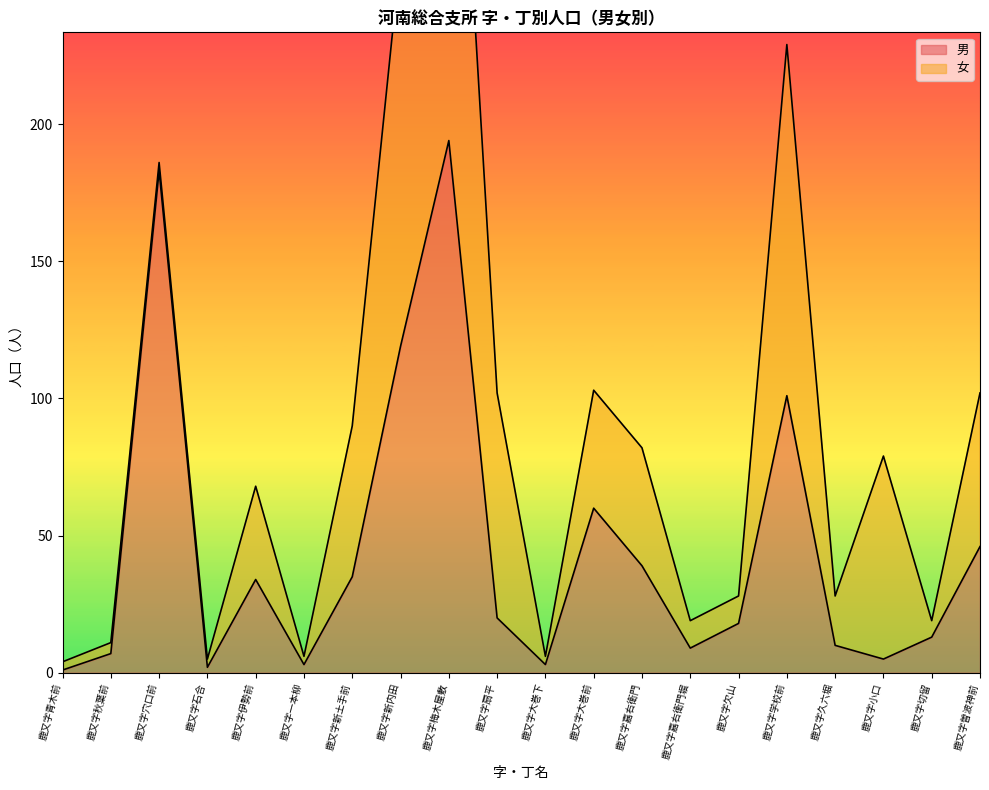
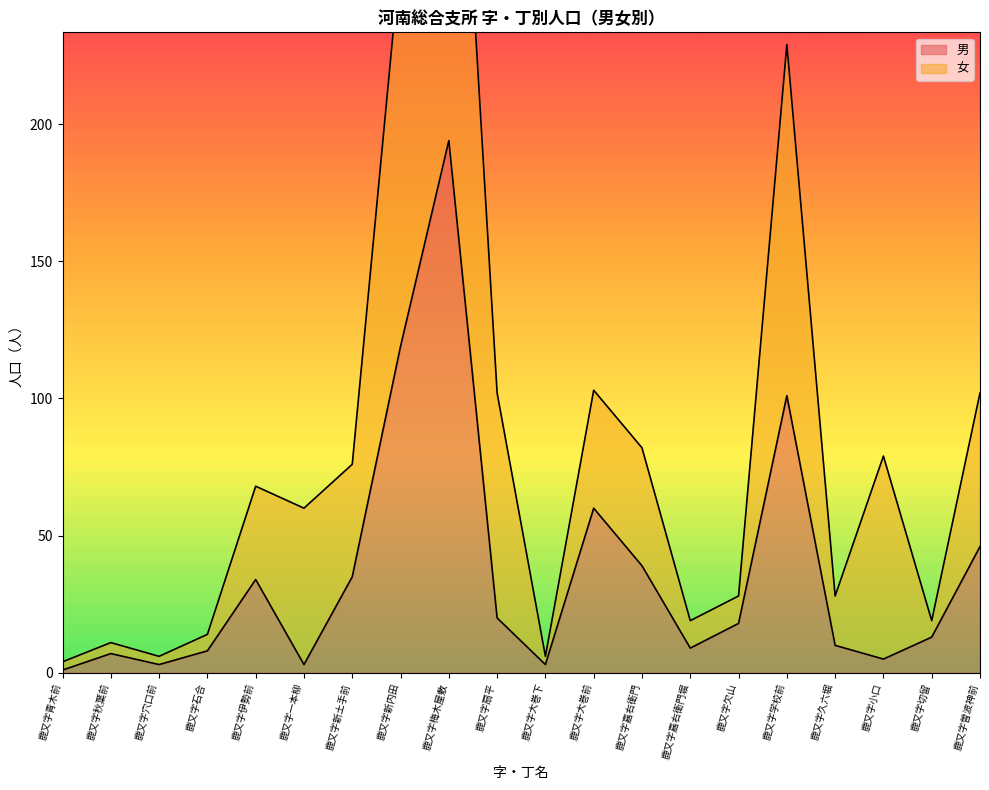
  {
    "男": {
      "鹿又字青木前": 1,
      "鹿又字秋葉前": 7,
-     "鹿又字穴口前": 183,
-     "鹿又字石合": 2,
+     "鹿又字穴口前": 3,
+     "鹿又字石合": 8,
      "鹿又字伊勢前": 34,
      "鹿又字一本柳": 3,
      "鹿又字新土手前": 35,
      "鹿又字新内田": 119,
      "鹿又字梅木屋敷": 194,
      "鹿又字扇平": 20,
      "鹿又字大巻下": 3,
      "鹿又字大巻前": 60,
      "鹿又字嘉右衛門": 39,
      "鹿又字嘉右衛門堀": 9,
      "鹿又字欠山": 18,
      "鹿又字学校前": 101,
      "鹿又字久六堀": 10,
      "鹿又字小口": 5,
      "鹿又字切留": 13,
      "鹿又字曽波神前": 46
    },
    "女": {
      "鹿又字青木前": 3,
      "鹿又字秋葉前": 4,
      "鹿又字穴口前": 3,
-     "鹿又字石合": 3,
+     "鹿又字石合": 6,
      "鹿又字伊勢前": 34,
-     "鹿又字一本柳": 3,
-     "鹿又字新土手前": 55,
+     "鹿又字一本柳": 57,
+     "鹿又字新土手前": 41,
      "鹿又字扇平": 82,
      "鹿又字大巻下": 3,
      "鹿又字大巻前": 43,
      "鹿又字嘉右衛門": 43,
      "鹿又字嘉右衛門堀": 10,
      "鹿又字欠山": 10,
      "鹿又字学校前": 128,
      "鹿又字久六堀": 18,
      "鹿又字小口": 74,
      "鹿又字切留": 6,
      "鹿又字曽波神前": 56
    }
  }
